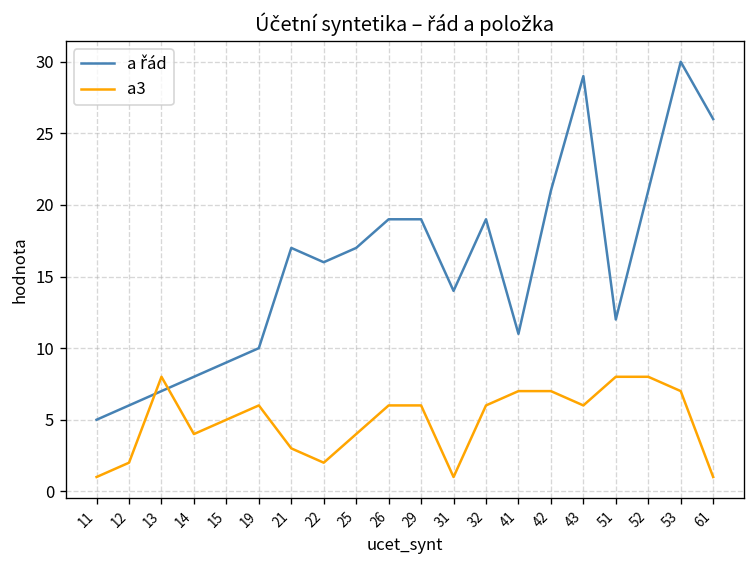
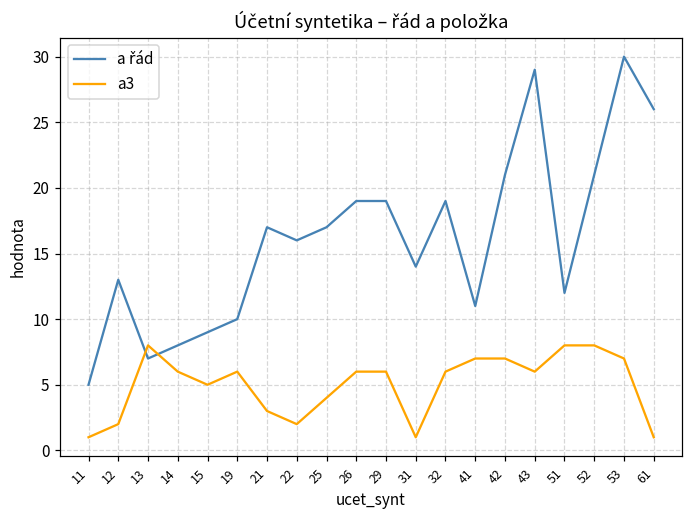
  {
    "a řád": {
      "11": 5,
-     "12": 6,
+     "12": 13,
      "13": 7,
      "14": 8,
      "15": 9,
      "19": 10,
      "21": 17,
      "22": 16,
      "25": 17,
      "26": 19,
      "29": 19,
      "31": 14,
      "32": 19,
      "41": 11,
      "42": 21,
      "43": 29,
      "51": 12,
      "52": 21,
      "53": 30,
      "61": 26
    },
    "a3": {
      "11": 1,
      "12": 2,
      "13": 8,
-     "14": 4,
+     "14": 6,
      "15": 5,
      "19": 6,
      "21": 3,
      "22": 2,
      "25": 4,
      "26": 6,
      "29": 6,
      "31": 1,
      "32": 6,
      "41": 7,
      "42": 7,
      "43": 6,
      "51": 8,
      "52": 8,
      "53": 7,
      "61": 1
    }
  }
